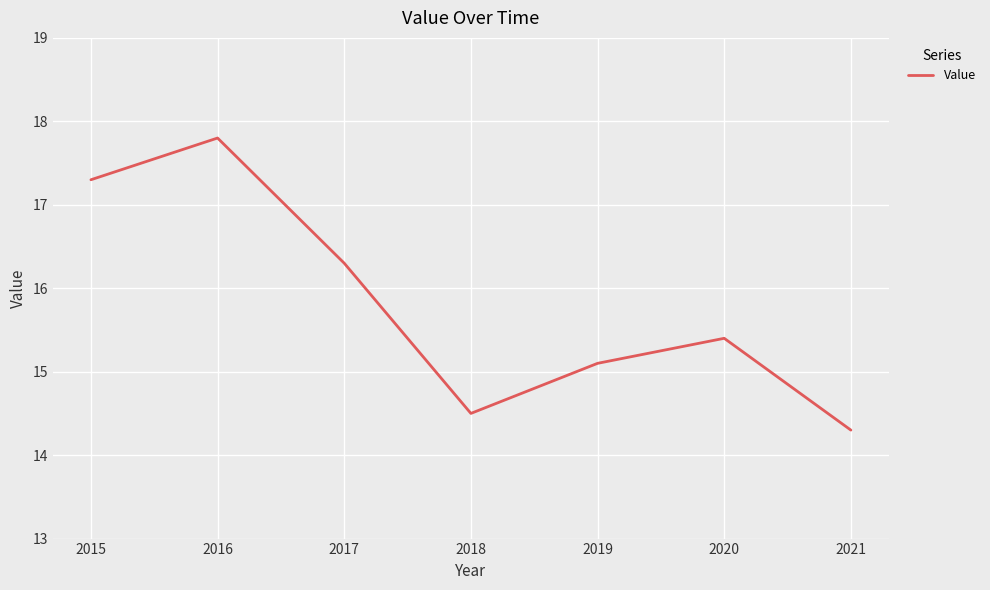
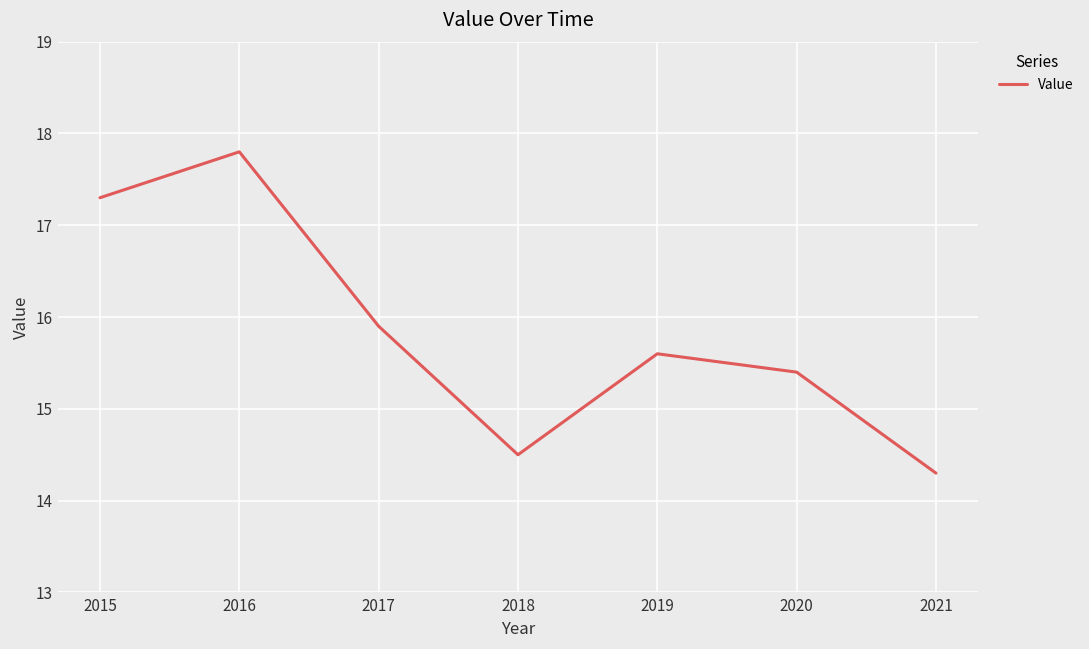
  {
    "2015": 17.3,
    "2016": 17.8,
-   "2017": 16.3,
+   "2017": 15.9,
    "2018": 14.5,
-   "2019": 15.1,
+   "2019": 15.6,
    "2020": 15.4,
    "2021": 14.3
  }
